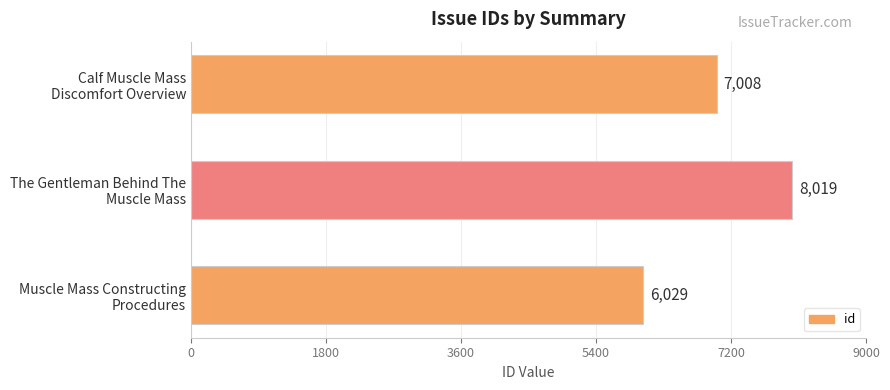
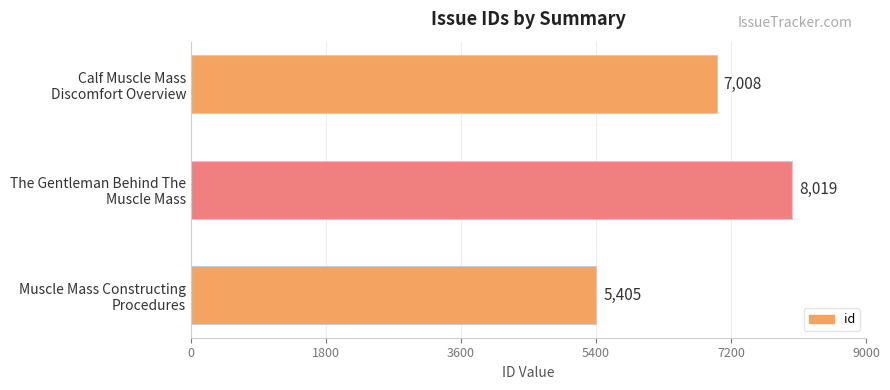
  {
    "Calf Muscle Mass Discomfort Overview": "7,008",
    "The Gentleman Behind The Muscle Mass": "8,019",
-   "Muscle Mass Constructing Procedures": "6,029"
+   "Muscle Mass Constructing Procedures": "5,405"
  }
